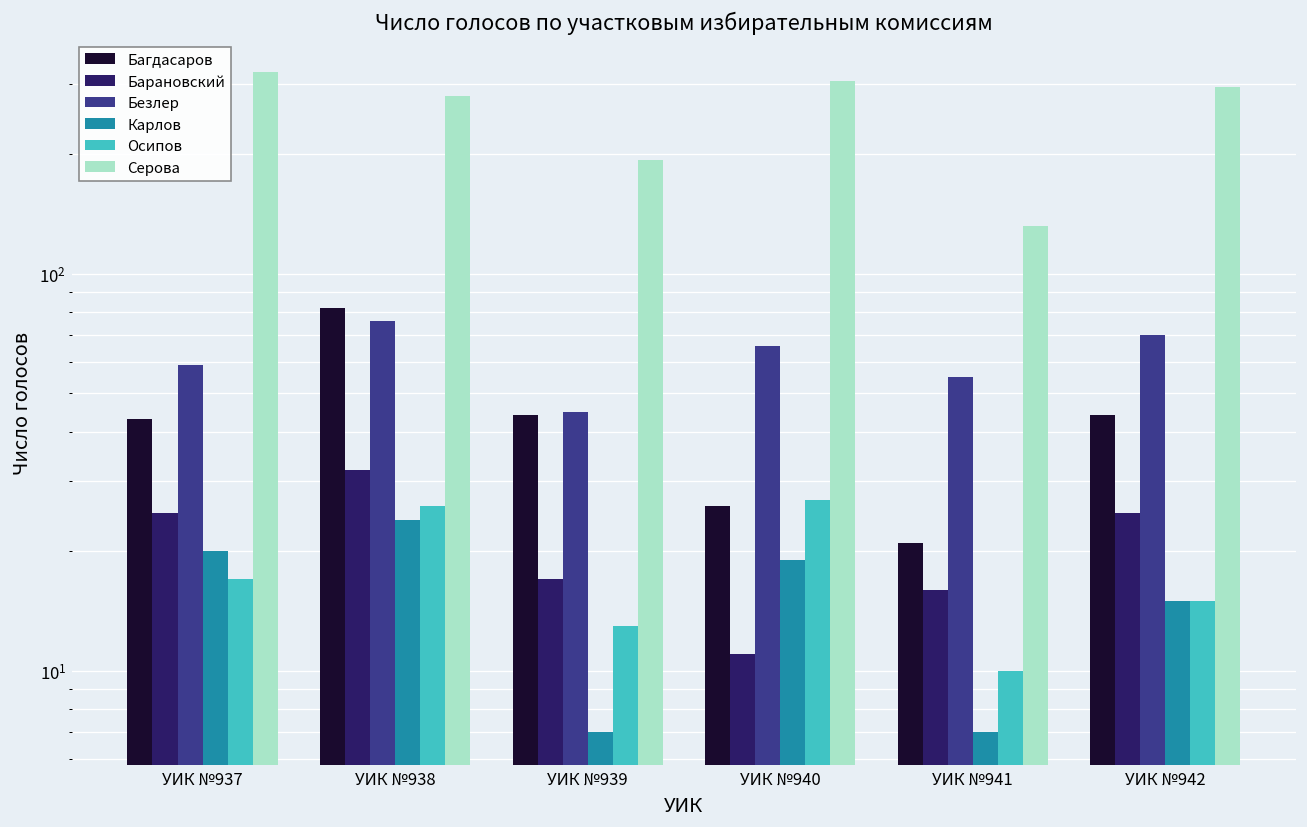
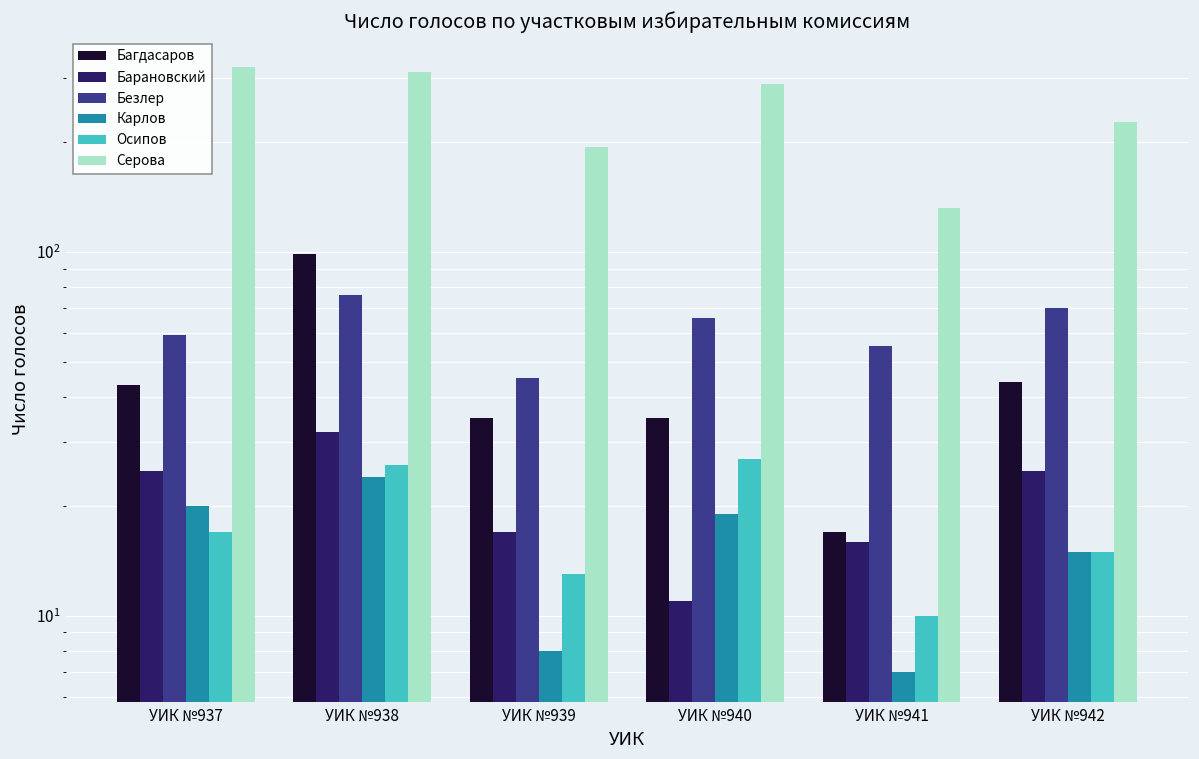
  {
    "Багдасаров": {
      "УИК №937": 43,
-     "УИК №938": 82,
-     "УИК №939": 44,
-     "УИК №940": 26,
-     "УИК №941": 21,
+     "УИК №938": 99,
+     "УИК №939": 35,
+     "УИК №940": 35,
+     "УИК №941": 17,
      "УИК №942": 44
    },
    "Карлов": {
      "УИК №937": 20,
      "УИК №938": 24,
-     "УИК №939": 7,
+     "УИК №939": 8,
      "УИК №940": 19,
      "УИК №941": 7,
      "УИК №942": 15
    },
    "Осипов": {
      "УИК №937": 17,
      "УИК №938": 26,
      "УИК №939": 13,
      "УИК №940": 27,
      "УИК №941": 10,
      "УИК №942": 15
    },
    "Серова": {
      "УИК №937": 320,
-     "УИК №938": 280,
+     "УИК №938": 310,
      "УИК №939": 190,
-     "УИК №940": 310,
+     "УИК №940": 290,
      "УИК №941": 132,
-     "УИК №942": 300
+     "УИК №942": 230
    }
  }
